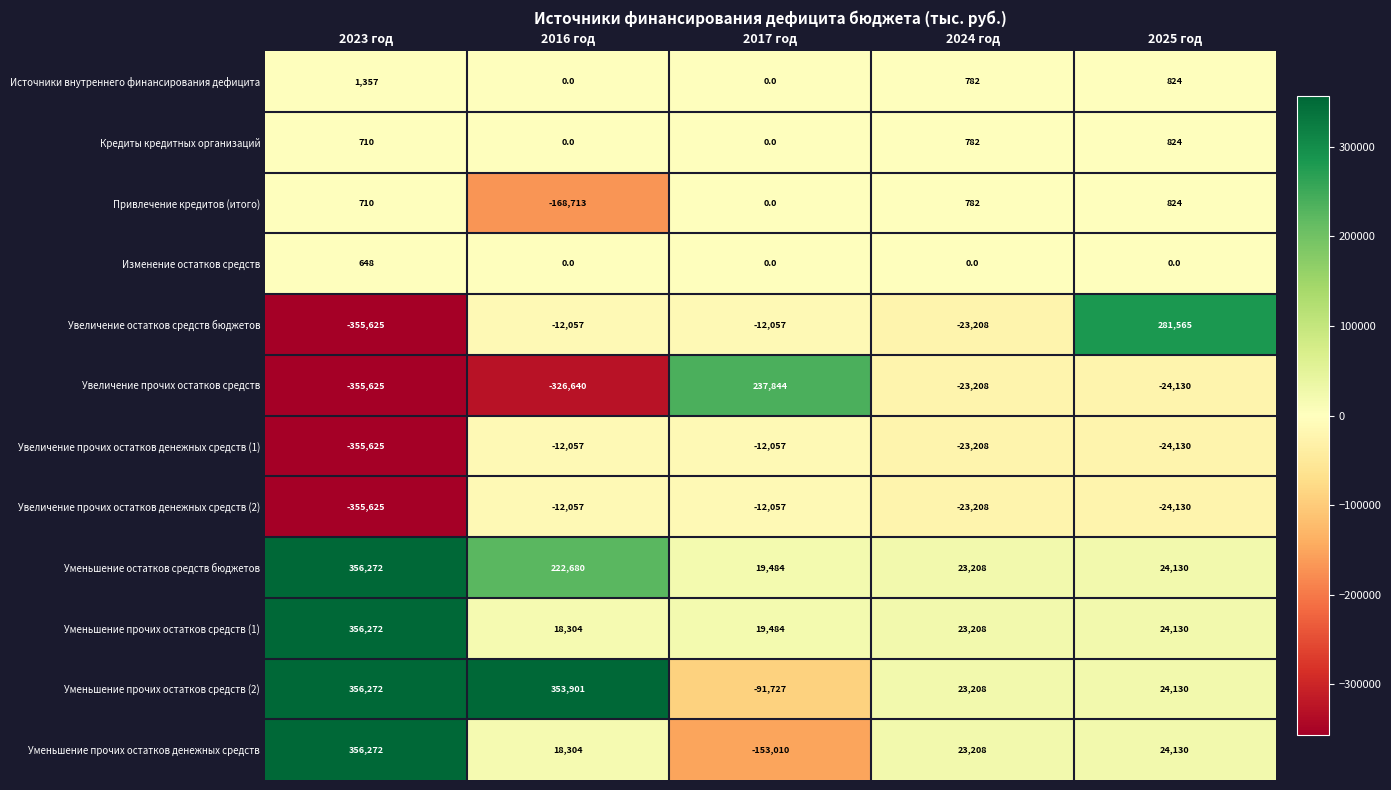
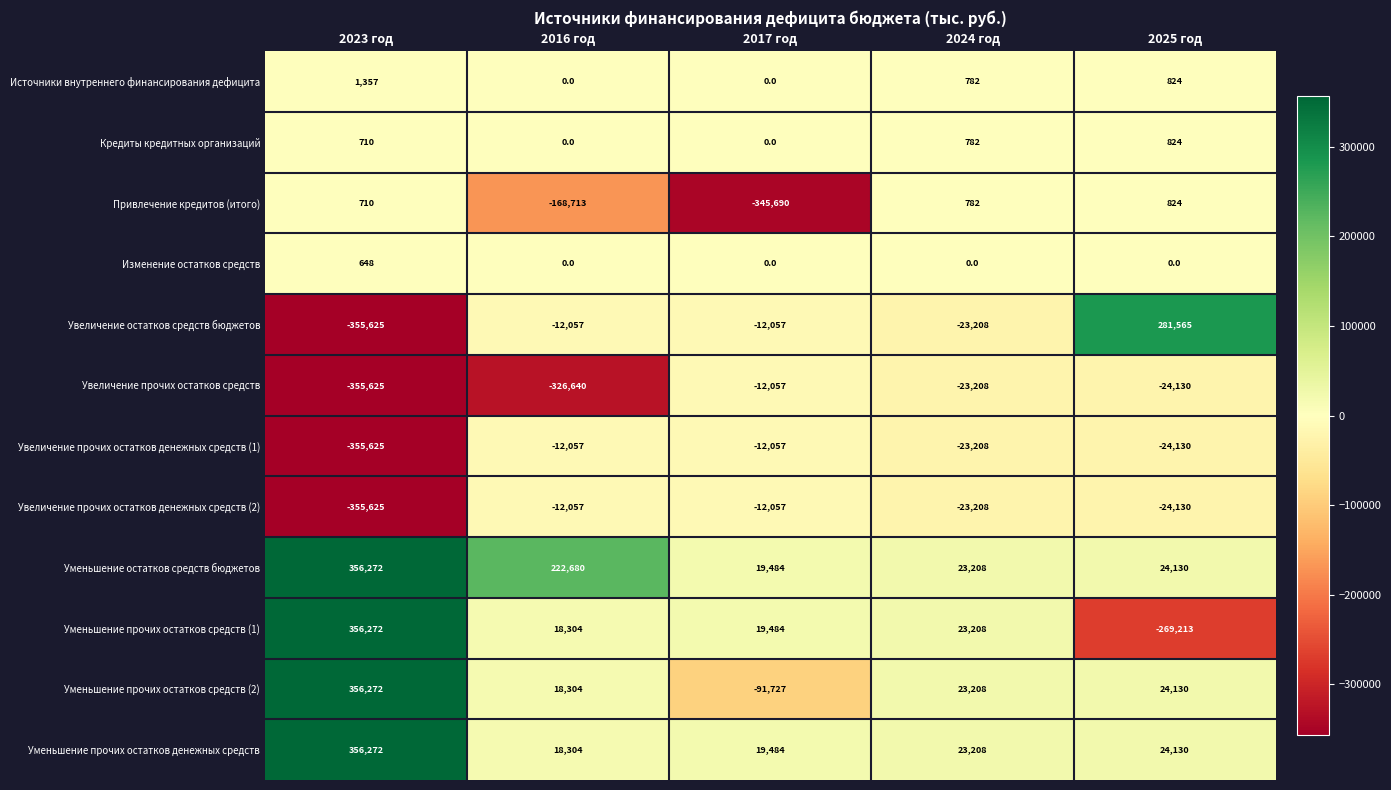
  {
    "Источники внутреннего финансирования дефицита": {
      "2023 год": "1,357",
      "2016 год": "0.0",
      "2017 год": "0.0",
      "2024 год": "782",
      "2025 год": "824"
    },
    "Кредиты кредитных организаций": {
      "2023 год": "710",
      "2016 год": "0.0",
      "2017 год": "0.0",
      "2024 год": "782",
      "2025 год": "824"
    },
    "Привлечение кредитов (итого)": {
      "2023 год": "710",
      "2016 год": "-168,713",
-     "2017 год": "0.0",
+     "2017 год": "-345,690",
      "2024 год": "782",
      "2025 год": "824"
    },
    "Изменение остатков средств": {
      "2023 год": "648",
      "2016 год": "0.0",
      "2017 год": "0.0",
      "2024 год": "0.0",
      "2025 год": "0.0"
    },
    "Увеличение остатков средств бюджетов": {
      "2023 год": "-355,625",
      "2016 год": "-12,057",
      "2017 год": "-12,057",
      "2024 год": "-23,208",
      "2025 год": "281,565"
    },
    "Увеличение прочих остатков средств": {
      "2023 год": "-355,625",
      "2016 год": "-326,640",
-     "2017 год": "237,844",
+     "2017 год": "-12,057",
      "2024 год": "-23,208",
      "2025 год": "-24,130"
    },
    "Увеличение прочих остатков денежных средств (1)": {
      "2023 год": "-355,625",
      "2016 год": "-12,057",
      "2017 год": "-12,057",
      "2024 год": "-23,208",
      "2025 год": "-24,130"
    },
    "Увеличение прочих остатков денежных средств (2)": {
      "2023 год": "-355,625",
      "2016 год": "-12,057",
      "2017 год": "-12,057",
      "2024 год": "-23,208",
      "2025 год": "-24,130"
    },
    "Уменьшение остатков средств бюджетов": {
      "2023 год": "356,272",
      "2016 год": "222,680",
      "2017 год": "19,484",
      "2024 год": "23,208",
      "2025 год": "24,130"
    },
    "Уменьшение прочих остатков средств (1)": {
      "2023 год": "356,272",
      "2016 год": "18,304",
      "2017 год": "19,484",
      "2024 год": "23,208",
-     "2025 год": "24,130"
+     "2025 год": "-269,213"
    },
    "Уменьшение прочих остатков средств (2)": {
      "2023 год": "356,272",
-     "2016 год": "353,901",
+     "2016 год": "18,304",
      "2017 год": "-91,727",
      "2024 год": "23,208",
      "2025 год": "24,130"
    },
    "Уменьшение прочих остатков денежных средств": {
      "2023 год": "356,272",
      "2016 год": "18,304",
-     "2017 год": "-153,010",
+     "2017 год": "19,484",
      "2024 год": "23,208",
      "2025 год": "24,130"
    }
  }
